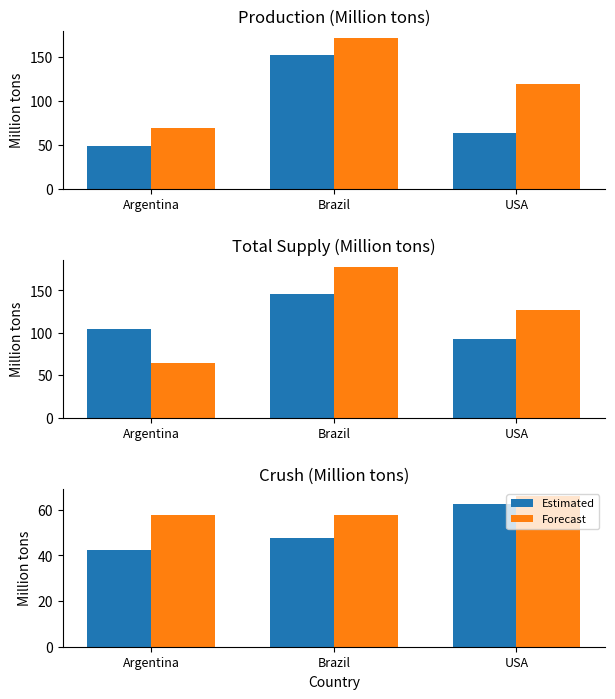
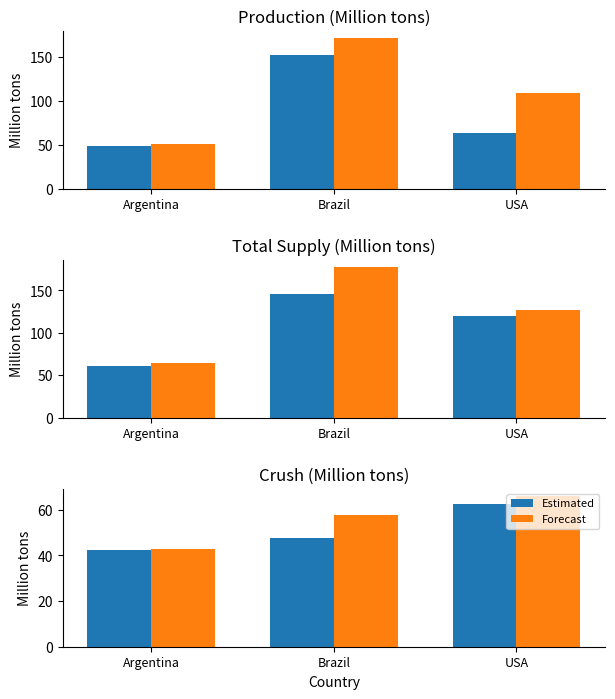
  {
    "Production (Million tons)": {
      "Estimated": {
        "Argentina": 50,
        "Brazil": 150,
        "USA": 60
      },
      "Forecast": {
-       "Argentina": 70,
+       "Argentina": 50,
        "Brazil": 170,
-       "USA": 120
+       "USA": 110
      }
    },
    "Total Supply (Million tons)": {
      "Estimated": {
-       "Argentina": 100,
+       "Argentina": 60,
        "Brazil": 150,
-       "USA": 90
+       "USA": 120
      },
      "Forecast": {
        "Argentina": 60,
        "Brazil": 180,
        "USA": 130
      }
    },
    "Crush (Million tons)": {
      "Estimated": {
        "Argentina": 42,
        "Brazil": 48,
        "USA": 62
      },
      "Forecast": {
-       "Argentina": 58,
+       "Argentina": 43,
        "Brazil": 58
      }
    }
  }
